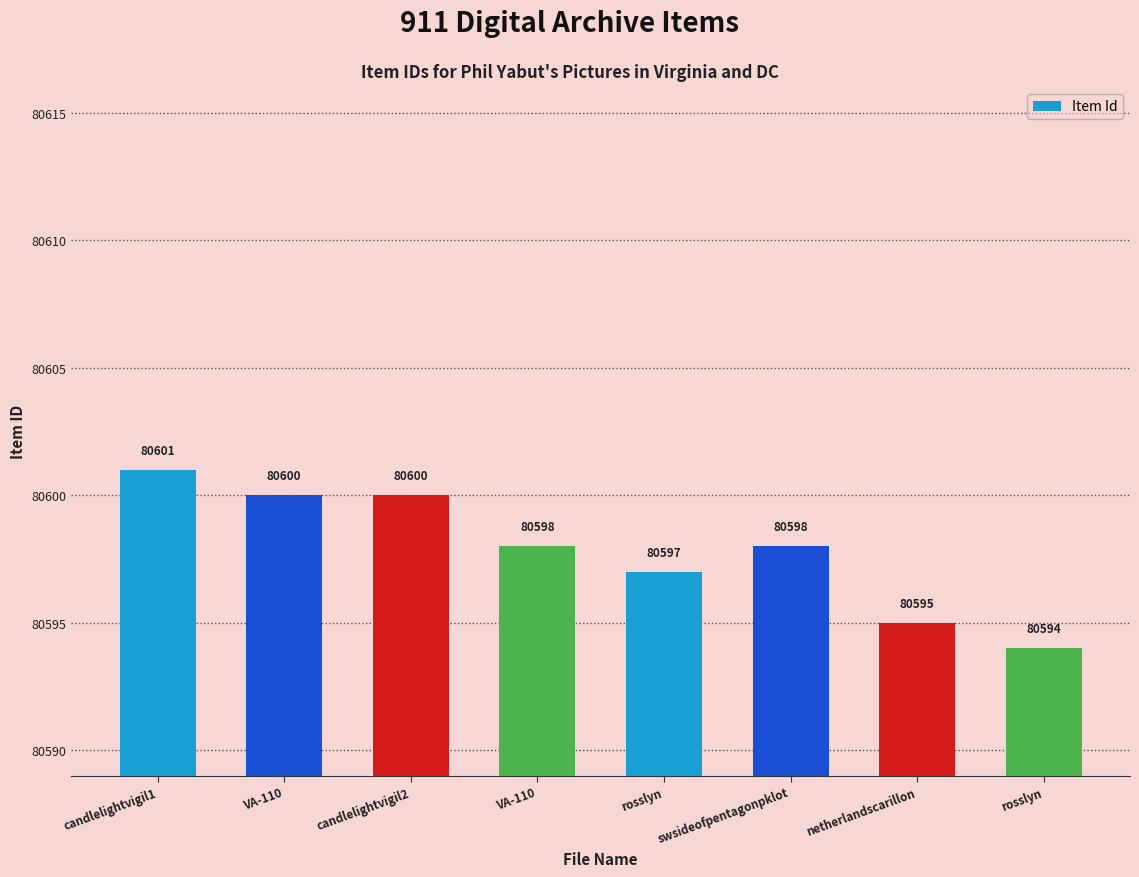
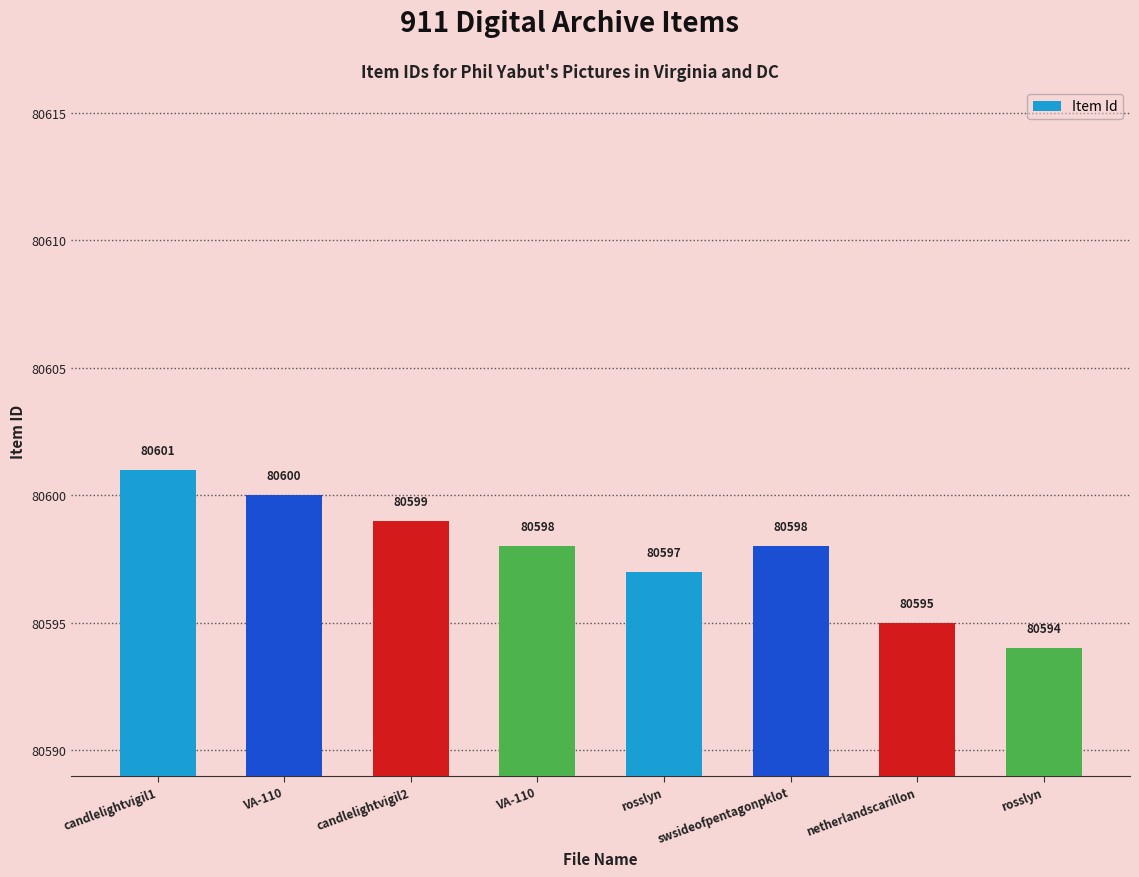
  {
    "candlelightvigil1": 80601,
-   "candlelightvigil2": 80600,
+   "candlelightvigil2": 80599,
    "swsideofpentagonpklot": 80598,
    "netherlandscarillon": 80595
  }
